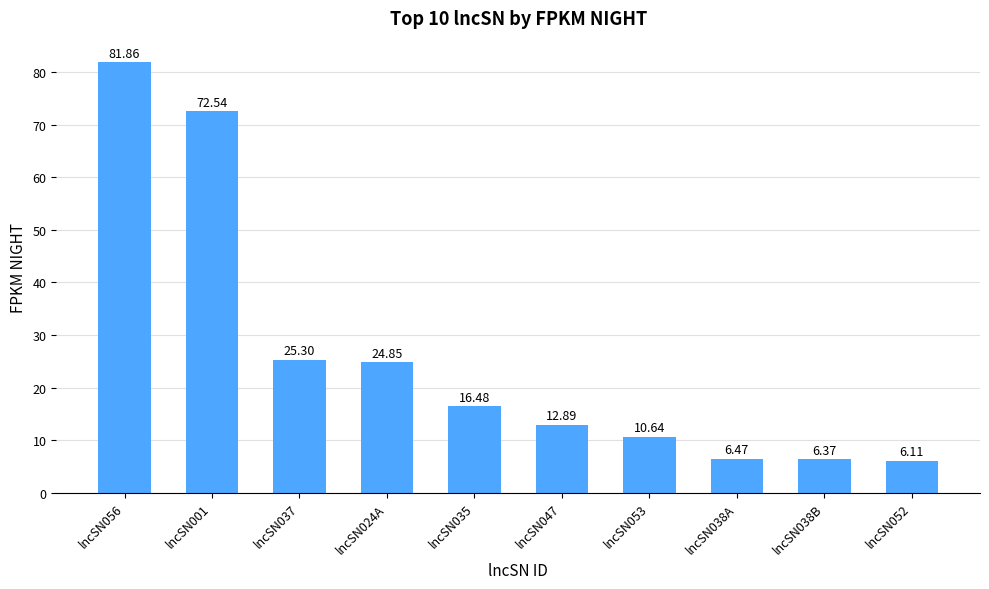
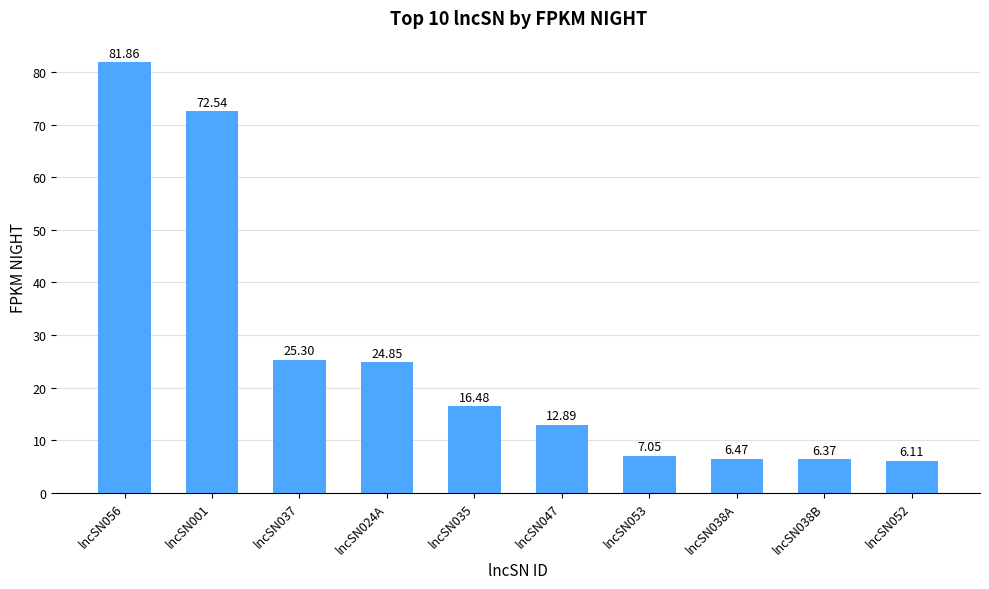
  {
    "lncSN056": 81.86,
    "lncSN001": 72.54,
    "lncSN037": 25.30,
    "lncSN024A": 24.85,
    "lncSN035": 16.48,
    "lncSN047": 12.89,
-   "lncSN053": 10.64,
+   "lncSN053": 7.05,
    "lncSN038A": 6.47,
    "lncSN038B": 6.37,
    "lncSN052": 6.11
  }
